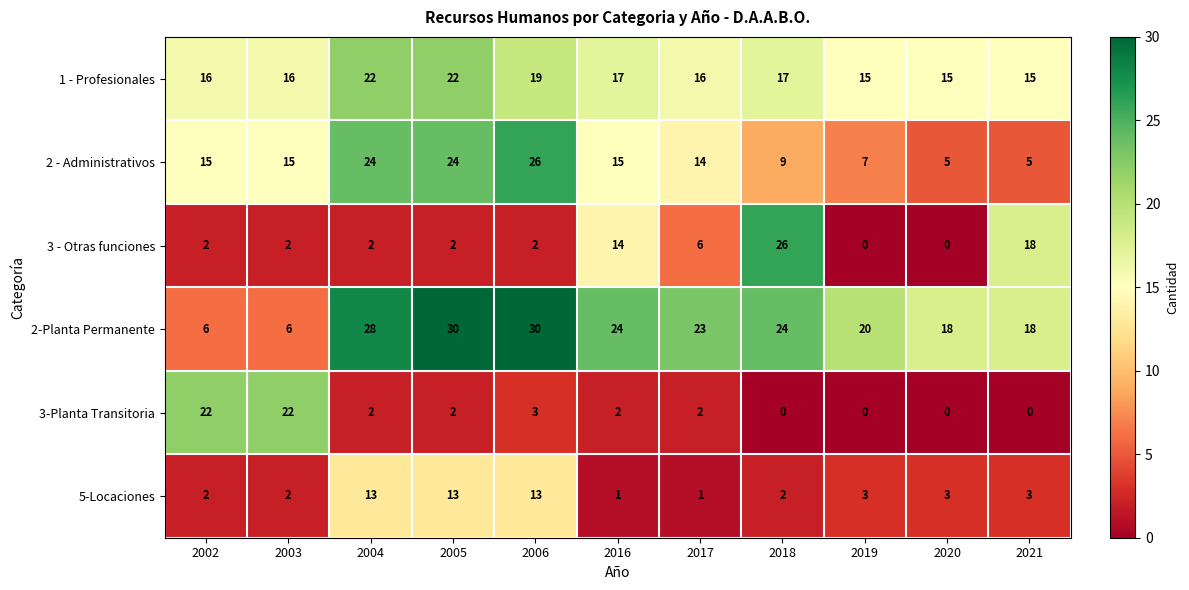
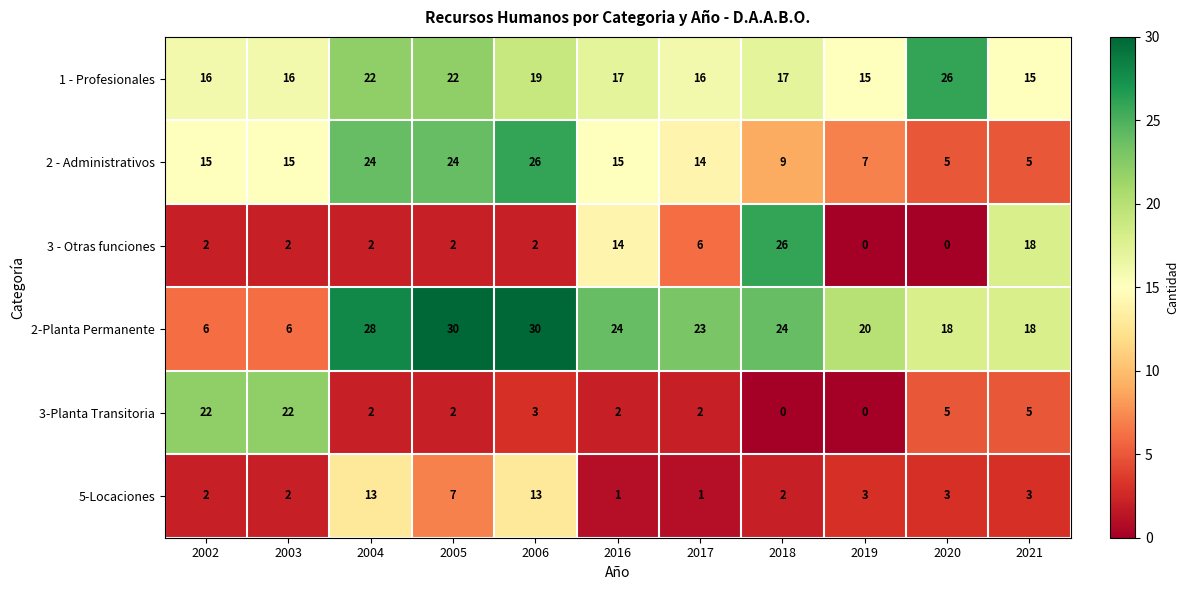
  {
    "1 - Profesionales": {
      "2002": 16,
      "2003": 16,
      "2004": 22,
      "2005": 22,
      "2006": 19,
      "2016": 17,
      "2017": 16,
      "2018": 17,
      "2019": 15,
-     "2020": 15,
+     "2020": 26,
      "2021": 15
    },
    "2 - Administrativos": {
      "2002": 15,
      "2003": 15,
      "2004": 24,
      "2005": 24,
      "2006": 26,
      "2016": 15,
      "2017": 14,
      "2018": 9,
      "2019": 7,
      "2020": 5,
      "2021": 5
    },
    "3 - Otras funciones": {
      "2002": 2,
      "2003": 2,
      "2004": 2,
      "2005": 2,
      "2006": 2,
      "2016": 14,
      "2017": 6,
      "2018": 26,
      "2019": 0,
      "2020": 0,
      "2021": 18
    },
    "2-Planta Permanente": {
      "2002": 6,
      "2003": 6,
      "2004": 28,
      "2005": 30,
      "2006": 30,
      "2016": 24,
      "2017": 23,
      "2018": 24,
      "2019": 20,
      "2020": 18,
      "2021": 18
    },
    "3-Planta Transitoria": {
      "2002": 22,
      "2003": 22,
      "2004": 2,
      "2005": 2,
      "2006": 3,
      "2016": 2,
      "2017": 2,
      "2018": 0,
      "2019": 0,
-     "2020": 0,
-     "2021": 0
+     "2020": 5,
+     "2021": 5
    },
    "5-Locaciones": {
      "2002": 2,
      "2003": 2,
      "2004": 13,
-     "2005": 13,
+     "2005": 7,
      "2006": 13,
      "2016": 1,
      "2017": 1,
      "2018": 2,
      "2019": 3,
      "2020": 3,
      "2021": 3
    }
  }
